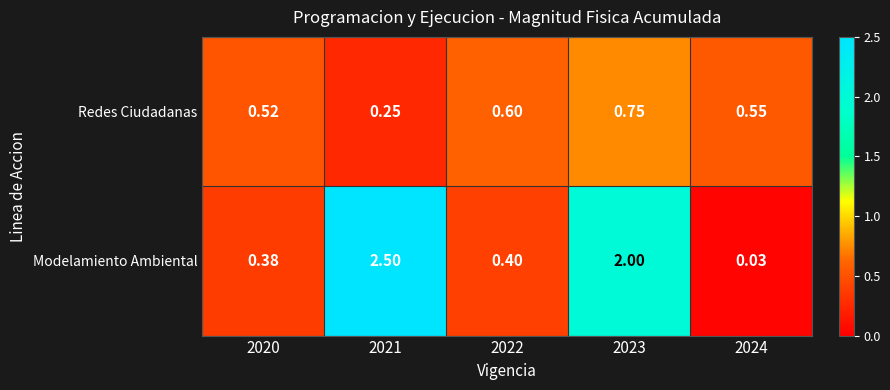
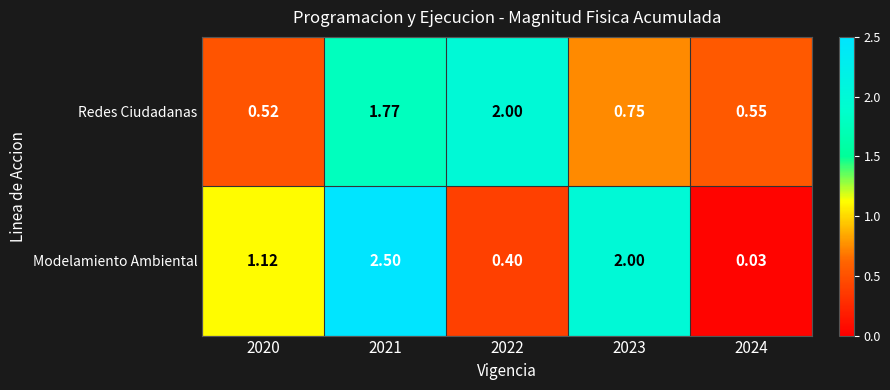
  {
    "Redes Ciudadanas": {
      "2020": 0.52,
-     "2021": 0.25,
-     "2022": 0.60,
+     "2021": 1.77,
+     "2022": 2.00,
      "2023": 0.75,
      "2024": 0.55
    },
    "Modelamiento Ambiental": {
-     "2020": 0.38,
+     "2020": 1.12,
      "2021": 2.50,
      "2022": 0.40,
      "2023": 2.00,
      "2024": 0.03
    }
  }
